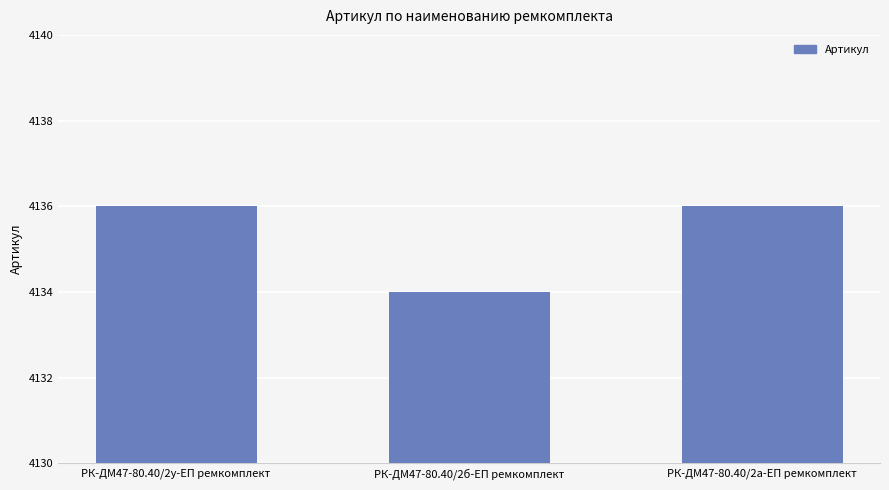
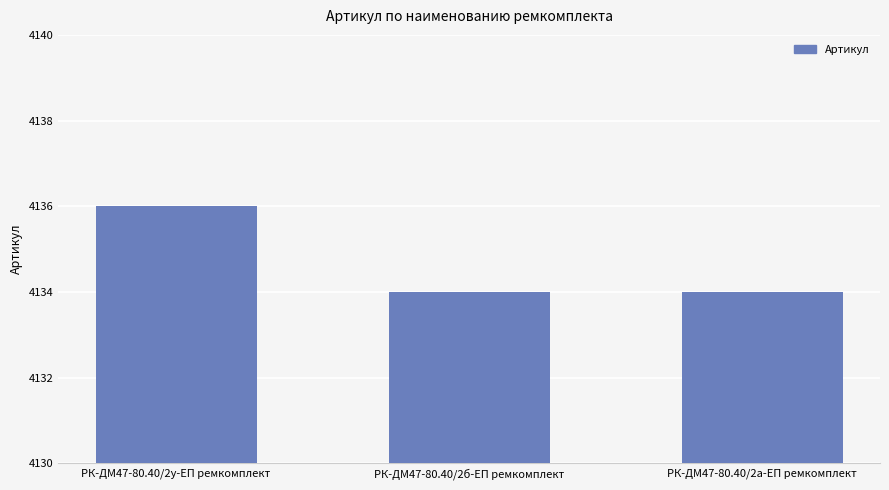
  {
    "РК-ДМ47-80.40/2у-ЕП ремкомплект": 4136,
    "РК-ДМ47-80.40/2б-ЕП ремкомплект": 4134,
-   "РК-ДМ47-80.40/2а-ЕП ремкомплект": 4136
+   "РК-ДМ47-80.40/2а-ЕП ремкомплект": 4134
  }
